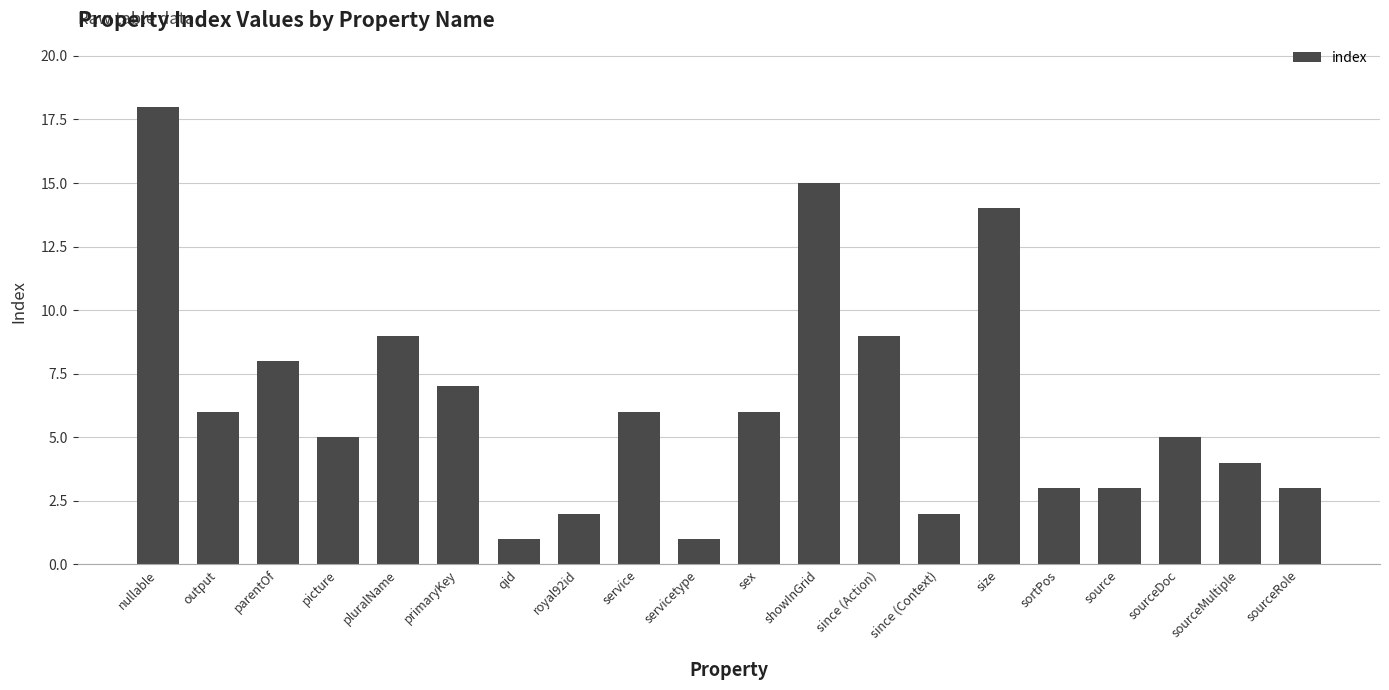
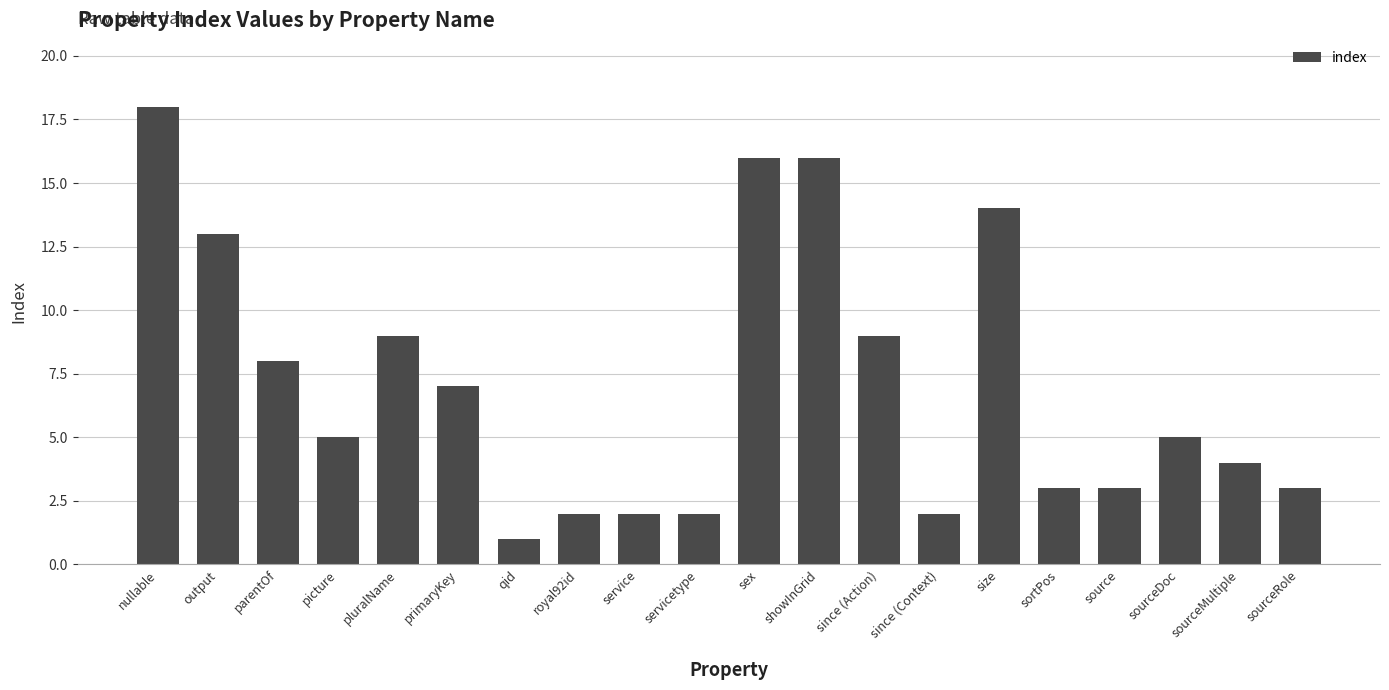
  {
    "nullable": 18,
-   "output": 6,
+   "output": 13,
    "parentOf": 8,
    "picture": 5,
    "pluralName": 9,
    "primaryKey": 7,
    "qid": 1,
    "royal92id": 2,
-   "service": 6,
-   "servicetype": 1,
-   "sex": 6,
-   "showInGrid": 15,
+   "service": 2,
+   "servicetype": 2,
+   "sex": 16,
+   "showInGrid": 16,
    "since (Action)": 9,
    "since (Context)": 2,
    "size": 14,
    "sortPos": 3,
    "source": 3,
    "sourceDoc": 5,
    "sourceMultiple": 4,
    "sourceRole": 3
  }
